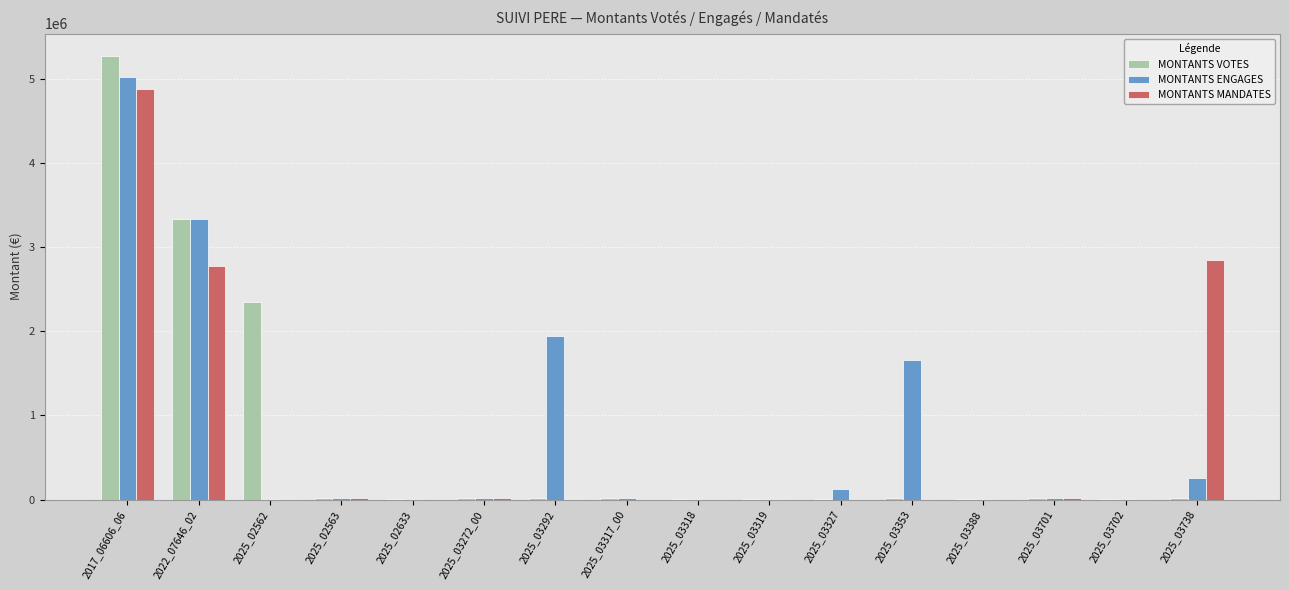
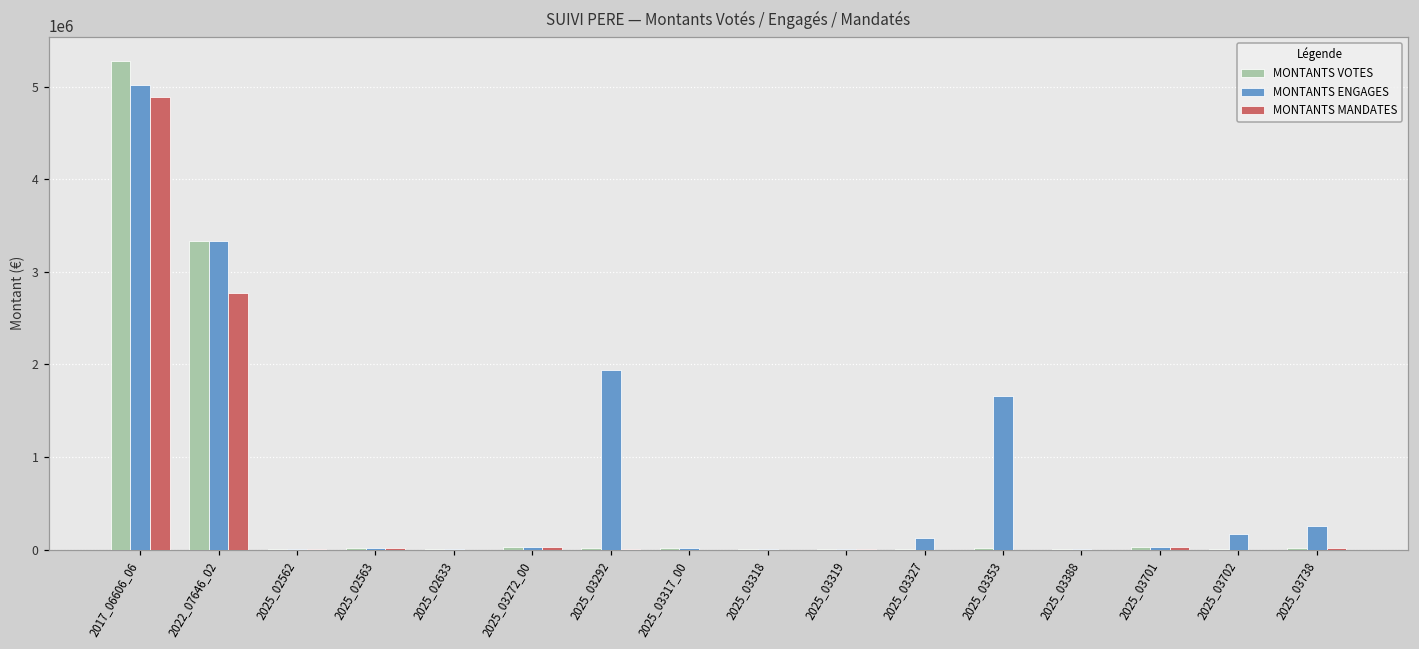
  {
    "MONTANTS VOTES": {
      "2017_06606_06": 5300000,
      "2022_07646_02": 3300000,
-     "2025_02562": 2400000
+     "2025_02562": 0
    },
    "MONTANTS ENGAGES": {
      "2017_06606_06": 5000000,
      "2022_07646_02": 3300000,
      "2025_03292": 1900000,
      "2025_03327": 100000,
      "2025_03353": 1700000,
-     "2025_03702": 0,
+     "2025_03702": 200000,
      "2025_03738": 300000
    },
    "MONTANTS MANDATES": {
      "2017_06606_06": 4900000,
      "2022_07646_02": 2800000,
      "2025_02633": 0,
      "2025_03317_00": 0,
      "2025_03318": 0,
      "2025_03327": 0,
      "2025_03353": 0,
      "2025_03388": 0,
      "2025_03702": 0,
-     "2025_03738": 2800000
+     "2025_03738": 0
    }
  }
